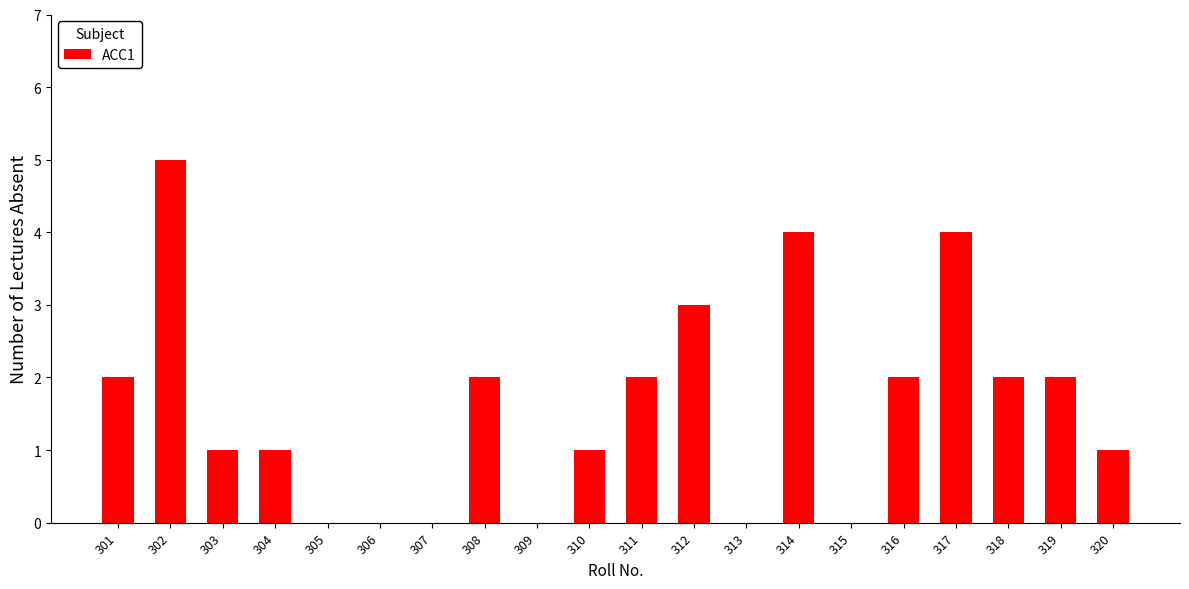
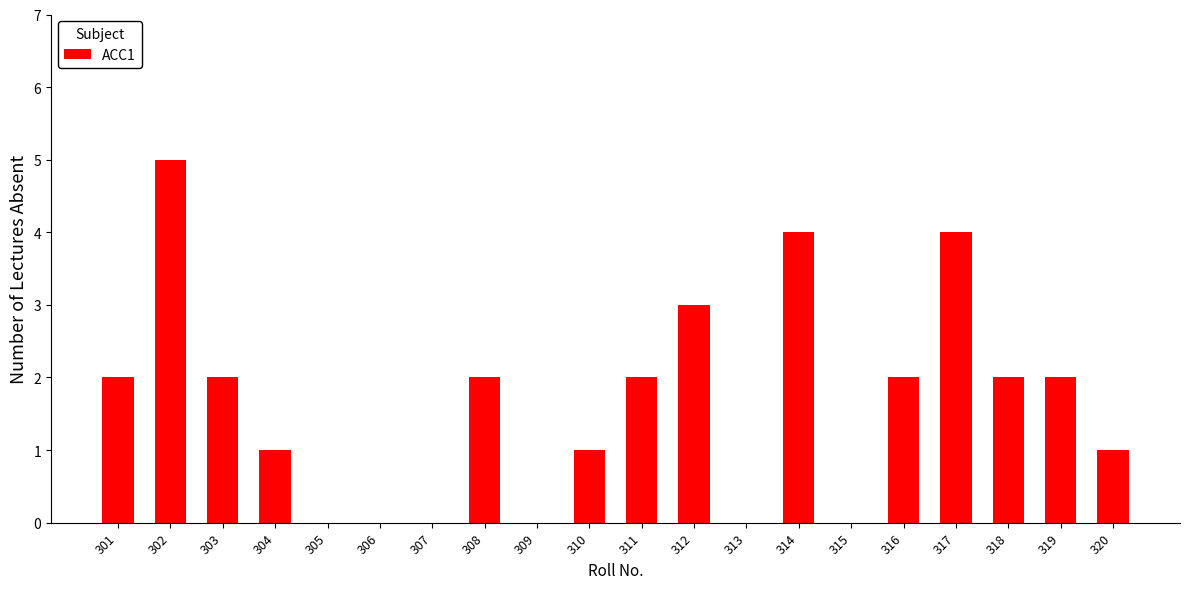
  {
    "301": 2,
    "302": 5,
-   "303": 1,
+   "303": 2,
    "304": 1,
    "305": 0,
    "306": 0,
    "307": 0,
    "308": 2,
    "309": 0,
    "310": 1,
    "311": 2,
    "312": 3,
    "313": 0,
    "314": 4,
    "315": 0,
    "316": 2,
    "317": 4,
    "318": 2,
    "319": 2,
    "320": 1
  }
